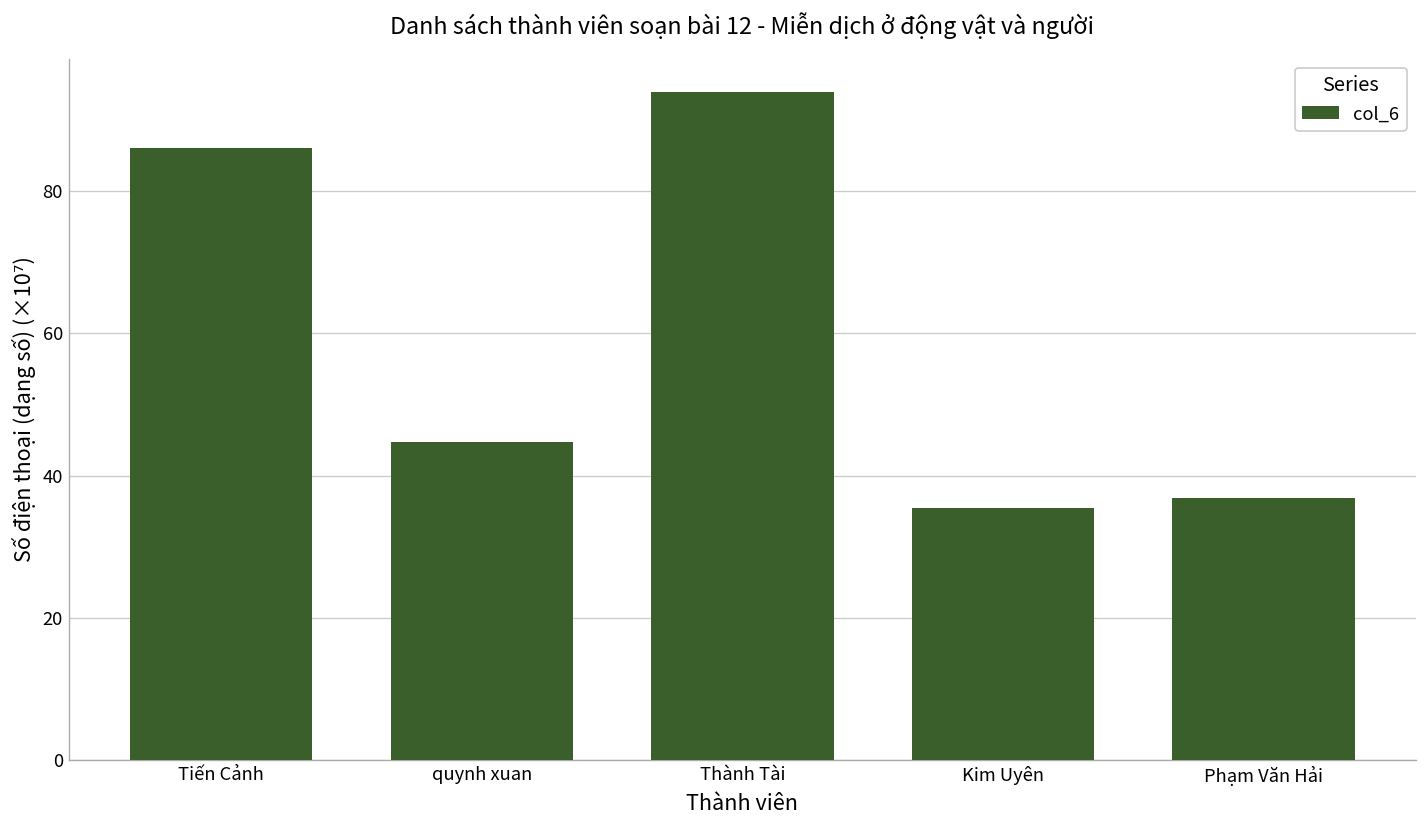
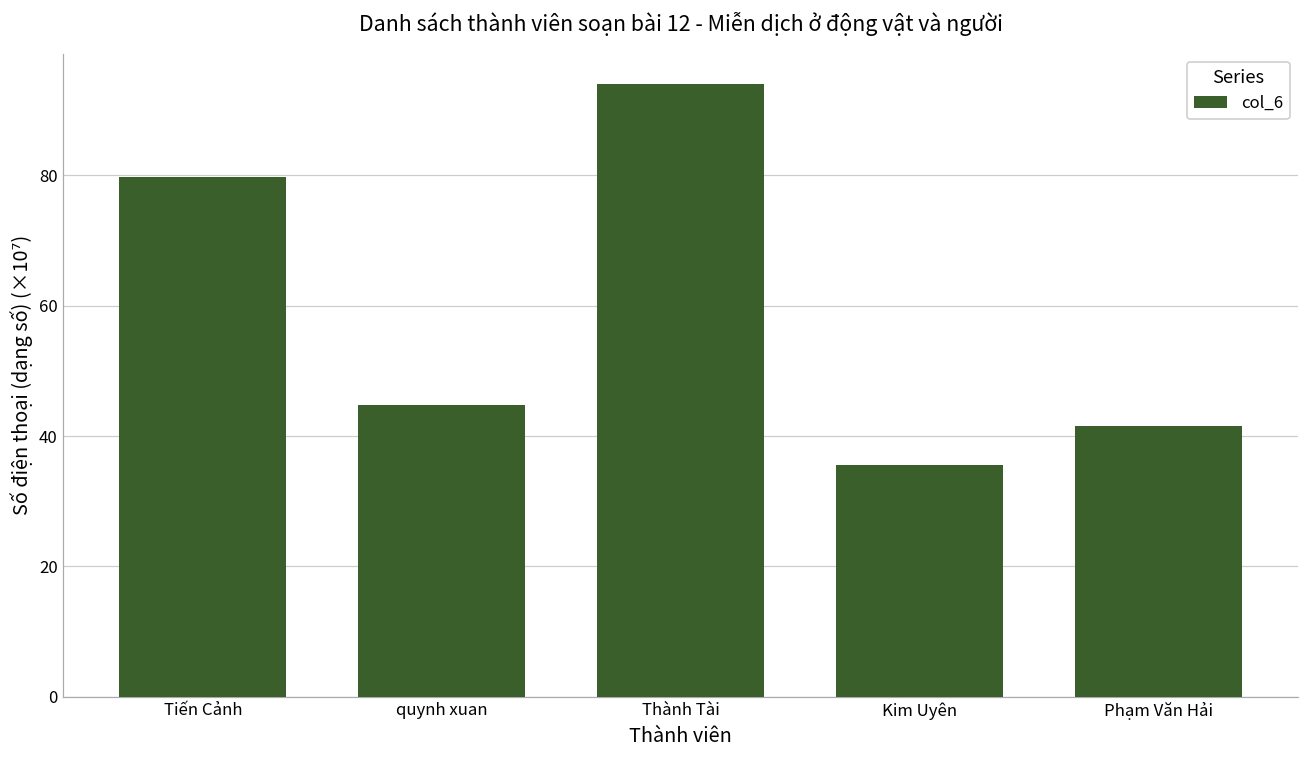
  {
-   "Tiến Cảnh": 86,
+   "Tiến Cảnh": 80,
    "quynh xuan": 45,
    "Thành Tài": 94,
    "Kim Uyên": 36,
-   "Phạm Văn Hải": 37
+   "Phạm Văn Hải": 42
  }
